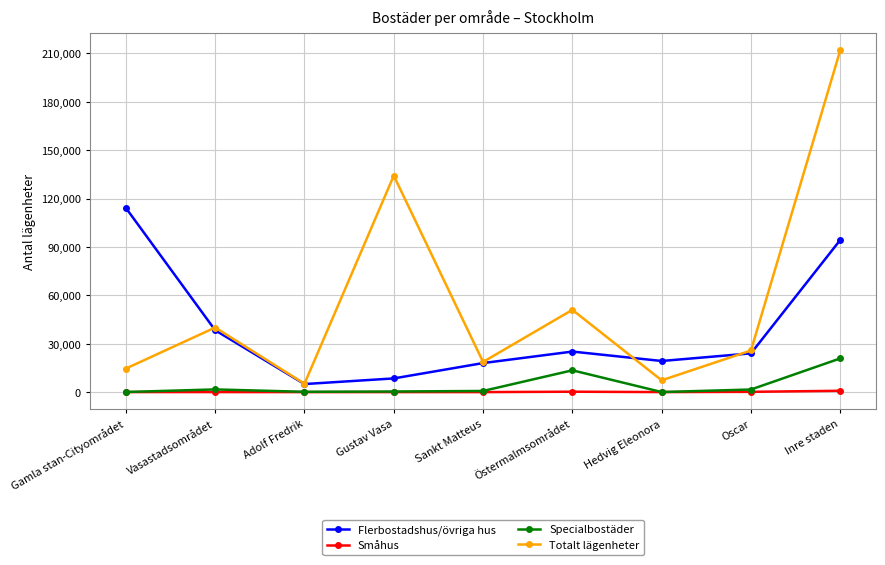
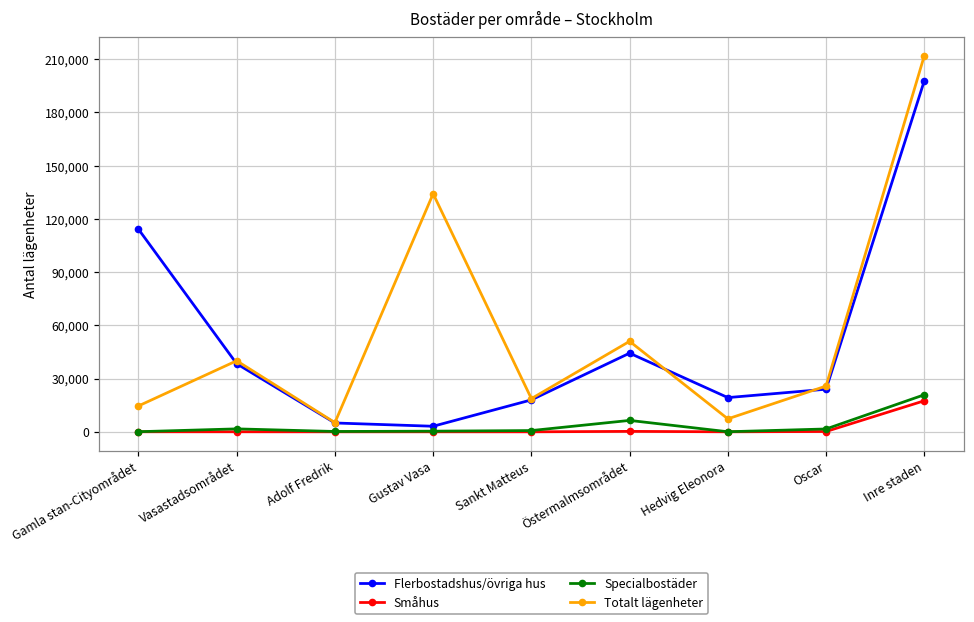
  {
    "Flerbostadshus/övriga hus": {
      "Gamla stan-Cityområdet": "114,000",
      "Vasastadsområdet": "38,000",
-     "Gustav Vasa": "8,000",
-     "Östermalmsområdet": "25,000",
+     "Gustav Vasa": "3,000",
+     "Östermalmsområdet": "44,000",
      "Hedvig Eleonora": "19,000",
      "Oscar": "24,000",
-     "Inre staden": "94,000"
+     "Inre staden": "198,000"
    },
    "Småhus": {
      "Vasastadsområdet": "0",
      "Östermalmsområdet": "0",
-     "Inre staden": "1,000"
+     "Inre staden": "17,000"
    },
    "Specialbostäder": {
      "Vasastadsområdet": "2,000",
-     "Östermalmsområdet": "14,000",
+     "Östermalmsområdet": "6,000",
      "Inre staden": "21,000"
    },
    "Totalt lägenheter": {
      "Gamla stan-Cityområdet": "15,000",
      "Vasastadsområdet": "40,000",
      "Gustav Vasa": "134,000",
      "Östermalmsområdet": "51,000",
      "Hedvig Eleonora": "7,000",
      "Oscar": "26,000",
      "Inre staden": "212,000"
    }
  }
